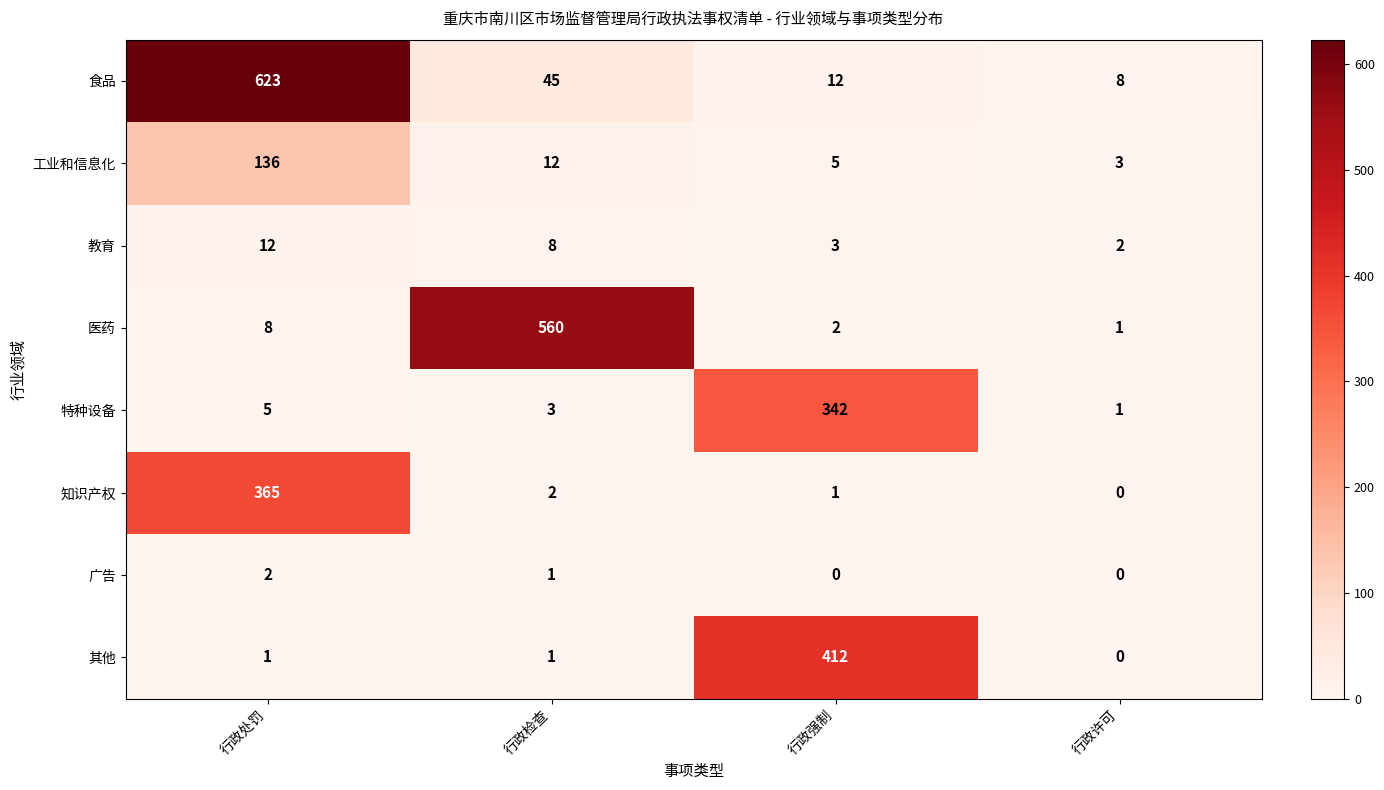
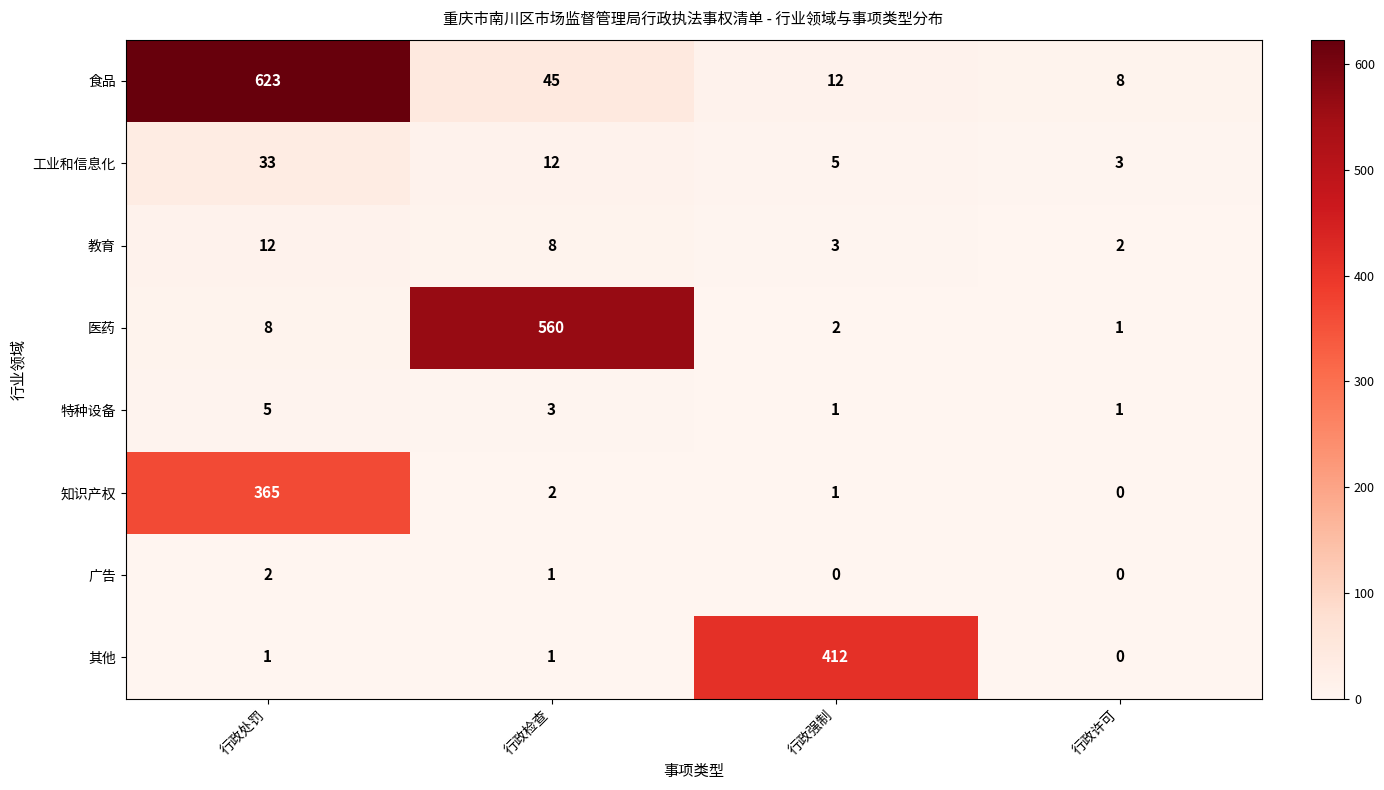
  {
    "食品": {
      "行政处罚": 623,
      "行政检查": 45,
      "行政强制": 12,
      "行政许可": 8
    },
    "工业和信息化": {
-     "行政处罚": 136,
+     "行政处罚": 33,
      "行政检查": 12,
      "行政强制": 5,
      "行政许可": 3
    },
    "教育": {
      "行政处罚": 12,
      "行政检查": 8,
      "行政强制": 3,
      "行政许可": 2
    },
    "医药": {
      "行政处罚": 8,
      "行政检查": 560,
      "行政强制": 2,
      "行政许可": 1
    },
    "特种设备": {
      "行政处罚": 5,
      "行政检查": 3,
-     "行政强制": 342,
+     "行政强制": 1,
      "行政许可": 1
    },
    "知识产权": {
      "行政处罚": 365,
      "行政检查": 2,
      "行政强制": 1,
      "行政许可": 0
    },
    "广告": {
      "行政处罚": 2,
      "行政检查": 1,
      "行政强制": 0,
      "行政许可": 0
    },
    "其他": {
      "行政处罚": 1,
      "行政检查": 1,
      "行政强制": 412,
      "行政许可": 0
    }
  }
